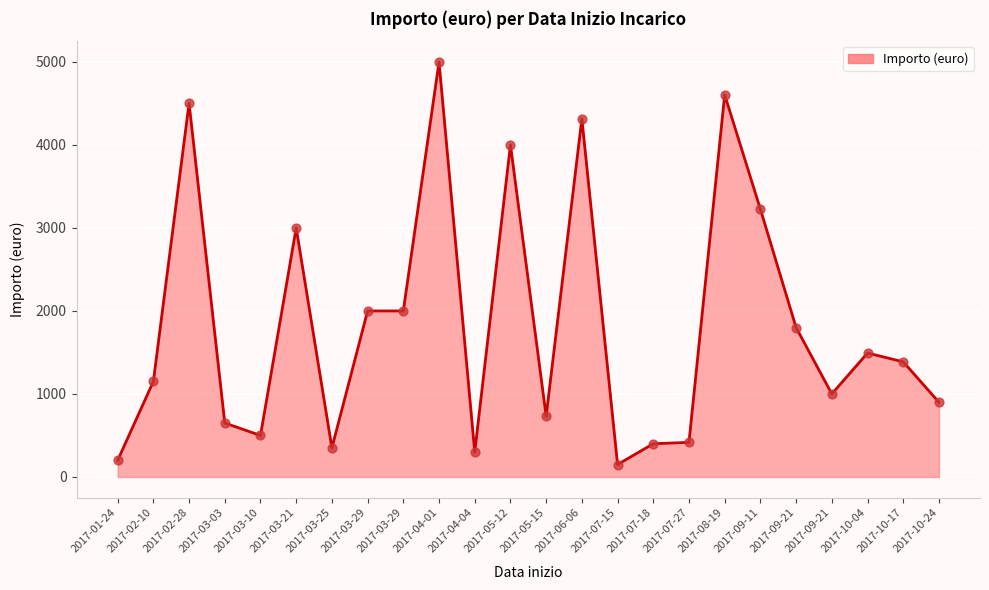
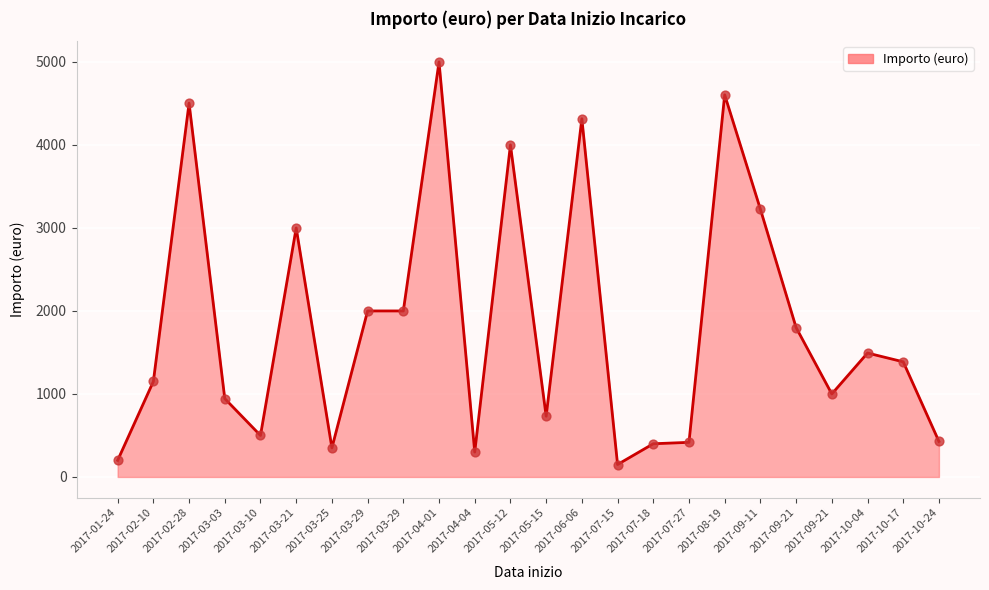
  {
    "2017-01-24": 200,
    "2017-02-10": 1200,
    "2017-02-28": 4500,
-   "2017-03-03": 700,
+   "2017-03-03": 900,
    "2017-03-10": 500,
    "2017-03-21": 3000,
    "2017-03-25": 400,
    "2017-04-01": 5000,
    "2017-04-04": 300,
    "2017-05-12": 4000,
    "2017-05-15": 700,
    "2017-06-06": 4300,
    "2017-07-15": 200,
    "2017-07-18": 400,
    "2017-07-27": 400,
    "2017-08-19": 4600,
    "2017-09-11": 3200,
    "2017-10-04": 1500,
    "2017-10-17": 1400,
-   "2017-10-24": 900
+   "2017-10-24": 400
  }
